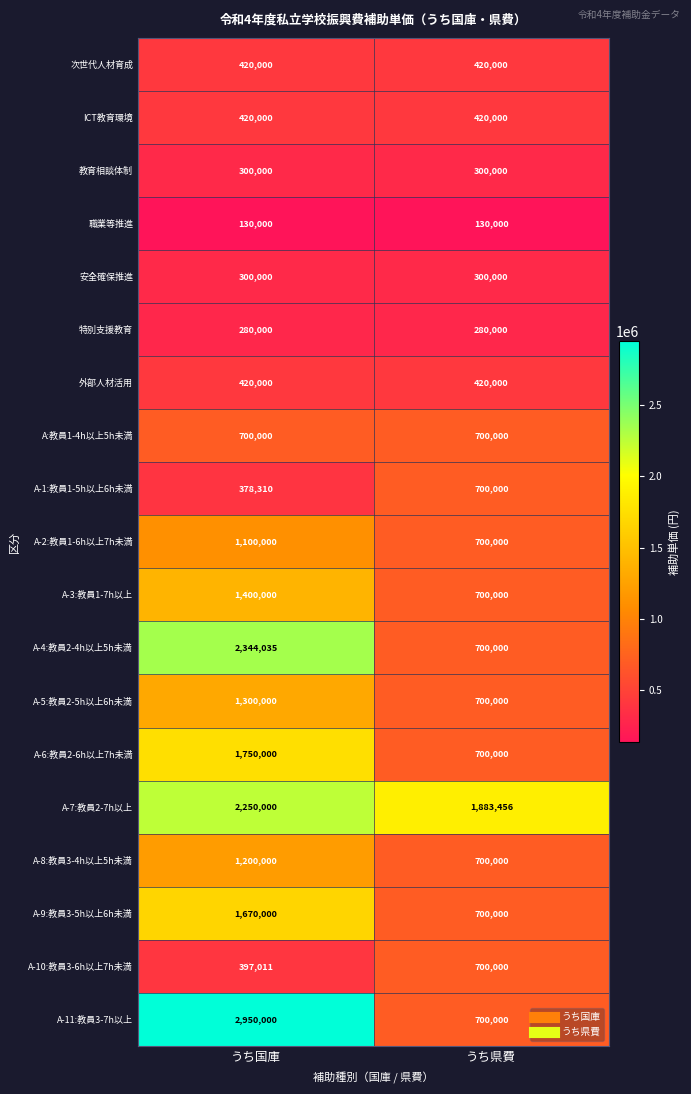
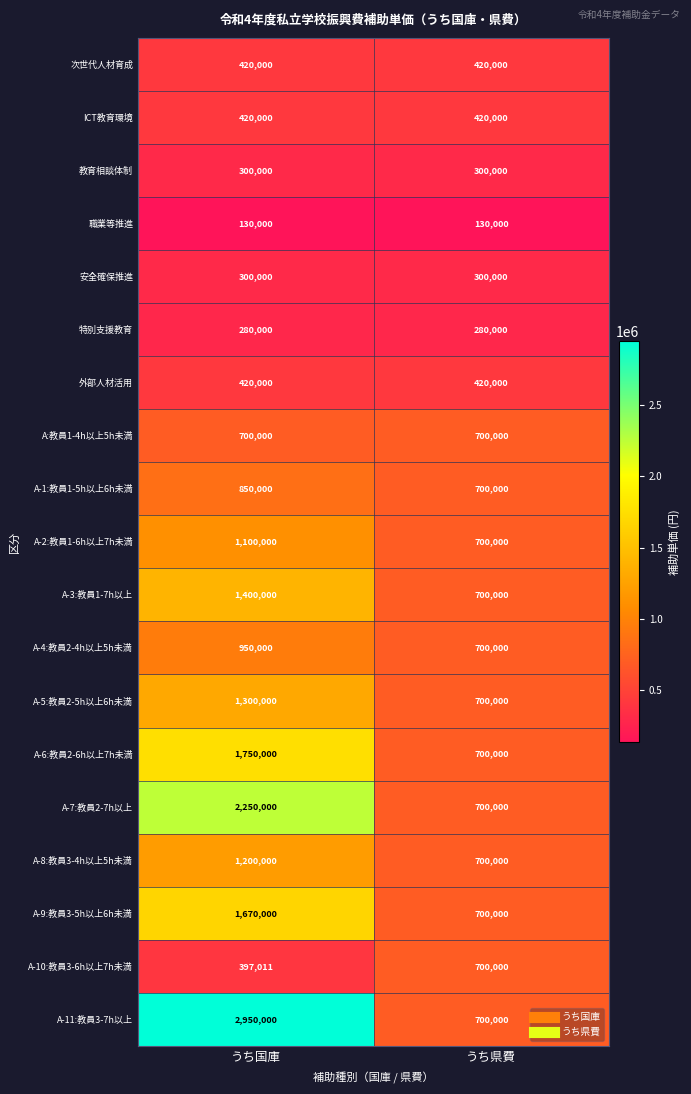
  {
    "次世代人材育成": {
      "うち国庫": "420,000",
      "うち県費": "420,000"
    },
    "ICT教育環境": {
      "うち国庫": "420,000",
      "うち県費": "420,000"
    },
    "教育相談体制": {
      "うち国庫": "300,000",
      "うち県費": "300,000"
    },
    "職業等推進": {
      "うち国庫": "130,000",
      "うち県費": "130,000"
    },
    "安全確保推進": {
      "うち国庫": "300,000",
      "うち県費": "300,000"
    },
    "特別支援教育": {
      "うち国庫": "280,000",
      "うち県費": "280,000"
    },
    "外部人材活用": {
      "うち国庫": "420,000",
      "うち県費": "420,000"
    },
    "A:教員1-4h以上5h未満": {
      "うち国庫": "700,000",
      "うち県費": "700,000"
    },
    "A-1:教員1-5h以上6h未満": {
-     "うち国庫": "378,310",
+     "うち国庫": "850,000",
      "うち県費": "700,000"
    },
    "A-2:教員1-6h以上7h未満": {
      "うち国庫": "1,100,000",
      "うち県費": "700,000"
    },
    "A-3:教員1-7h以上": {
      "うち国庫": "1,400,000",
      "うち県費": "700,000"
    },
    "A-4:教員2-4h以上5h未満": {
-     "うち国庫": "2,344,035",
+     "うち国庫": "950,000",
      "うち県費": "700,000"
    },
    "A-5:教員2-5h以上6h未満": {
      "うち国庫": "1,300,000",
      "うち県費": "700,000"
    },
    "A-6:教員2-6h以上7h未満": {
      "うち国庫": "1,750,000",
      "うち県費": "700,000"
    },
    "A-7:教員2-7h以上": {
      "うち国庫": "2,250,000",
-     "うち県費": "1,883,456"
+     "うち県費": "700,000"
    },
    "A-8:教員3-4h以上5h未満": {
      "うち国庫": "1,200,000",
      "うち県費": "700,000"
    },
    "A-9:教員3-5h以上6h未満": {
      "うち国庫": "1,670,000",
      "うち県費": "700,000"
    },
    "A-10:教員3-6h以上7h未満": {
      "うち国庫": "397,011",
      "うち県費": "700,000"
    },
    "A-11:教員3-7h以上": {
      "うち国庫": "2,950,000",
      "うち県費": "700,000"
    }
  }
